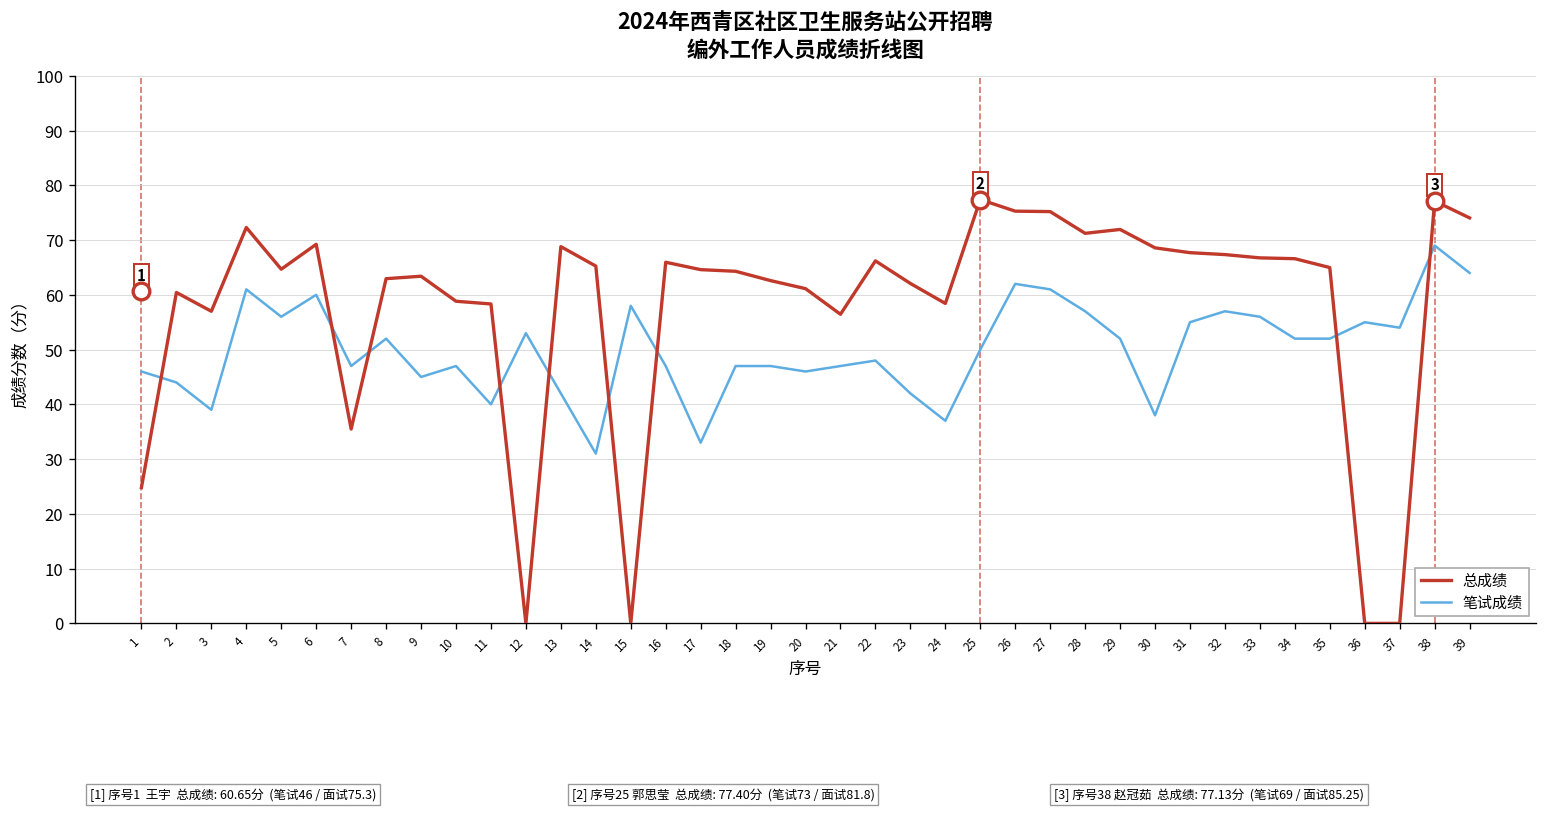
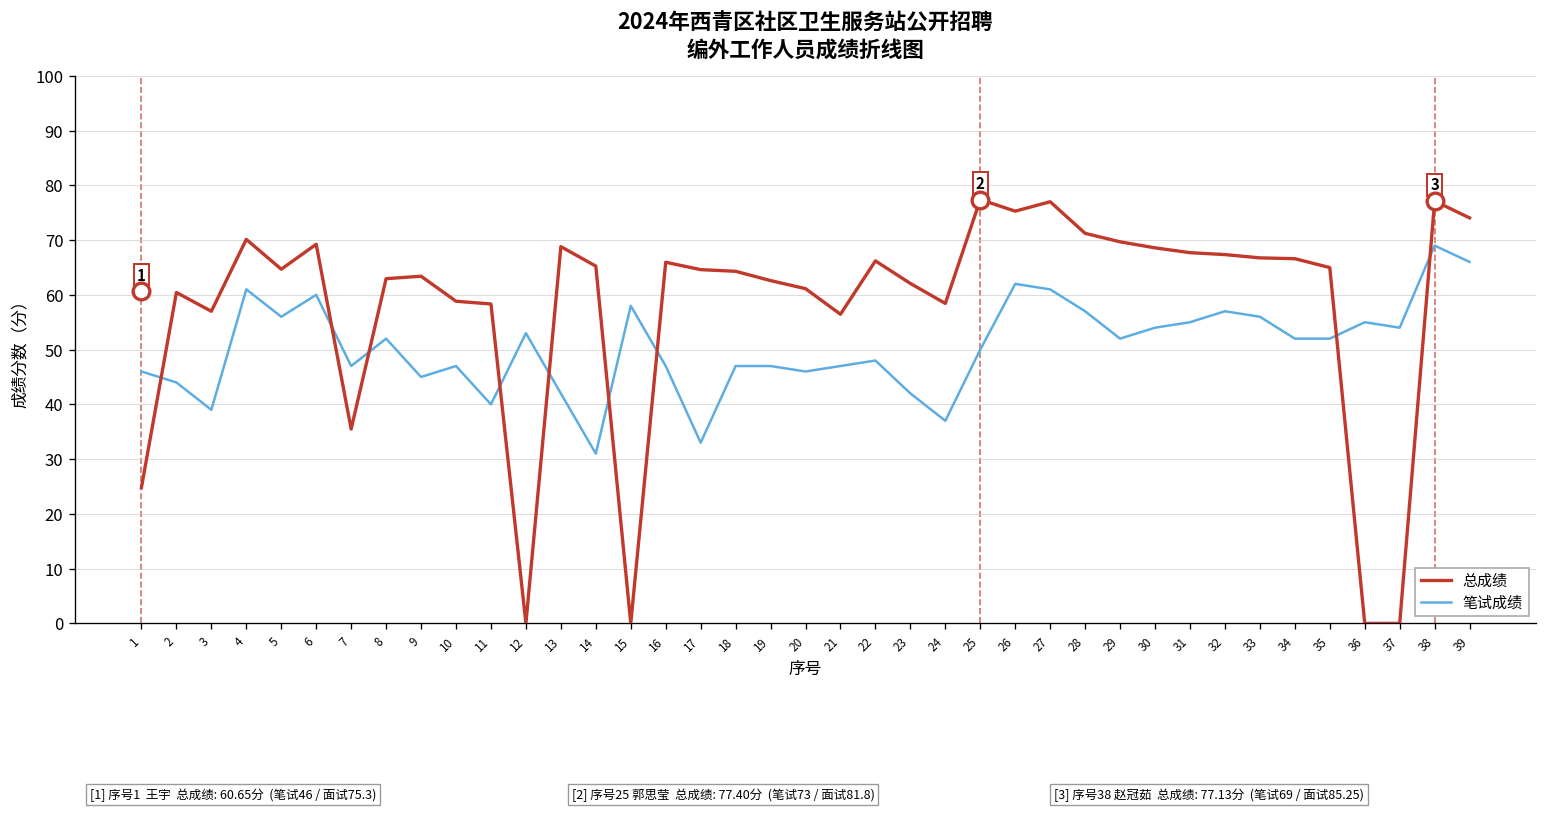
  {
    "总成绩": {
      "1": 25,
      "2": 60,
      "3": 57,
-     "4": 72,
+     "4": 70,
      "5": 65,
      "6": 69,
      "7": 35,
      "8": 63,
      "9": 63,
      "10": 59,
      "11": 58,
      "12": 0,
      "13": 69,
      "14": 65,
      "15": 0,
      "16": 66,
      "17": 65,
      "18": 64,
      "19": 63,
      "20": 61,
      "21": 56,
      "22": 66,
      "23": 62,
      "24": 58,
      "26": 75,
-     "27": 75,
+     "27": 77,
      "28": 71,
-     "29": 72,
+     "29": 70,
      "30": 69,
      "31": 68,
      "32": 67,
      "33": 67,
      "34": 67,
      "35": 65,
      "36": 0,
      "37": 0,
      "39": 74
    },
    "笔试成绩": {
      "1": 46,
      "2": 44,
      "3": 39,
      "4": 61,
      "5": 56,
      "6": 60,
      "7": 47,
      "8": 52,
      "9": 45,
      "10": 47,
      "11": 40,
      "12": 53,
      "13": 42,
      "14": 31,
      "15": 58,
      "16": 47,
      "17": 33,
      "18": 47,
      "19": 47,
      "20": 46,
      "21": 47,
      "22": 48,
      "23": 42,
      "24": 37,
      "25": 50,
      "26": 62,
      "27": 61,
      "28": 57,
      "29": 52,
-     "30": 38,
+     "30": 54,
      "31": 55,
      "32": 57,
      "33": 56,
      "34": 52,
      "35": 52,
      "36": 55,
      "37": 54,
      "38": 69,
-     "39": 64
+     "39": 66
    }
  }
